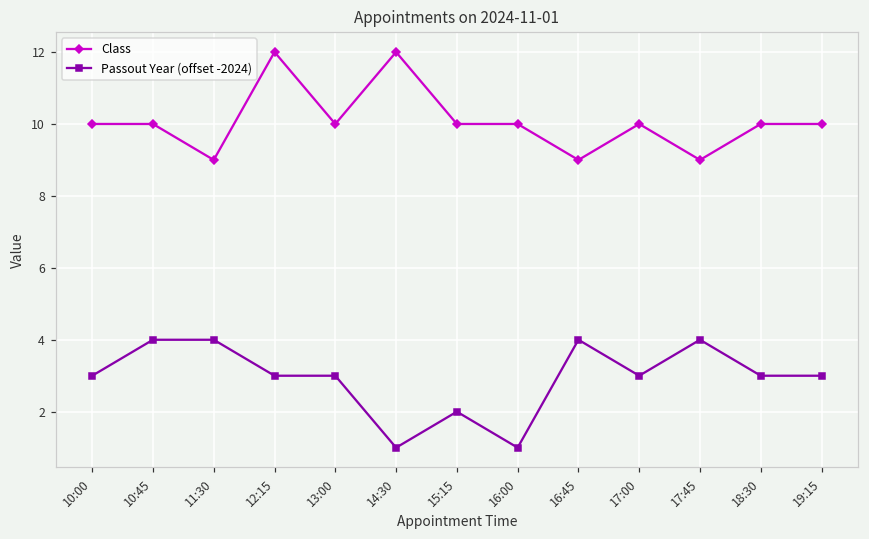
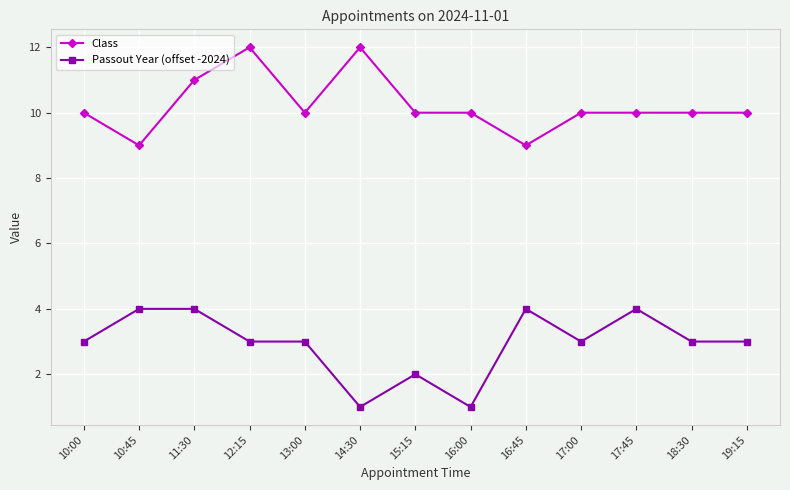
  {
    "Class": {
      "10:00": 10,
-     "10:45": 10,
-     "11:30": 9,
+     "10:45": 9,
+     "11:30": 11,
      "12:15": 12,
      "13:00": 10,
      "14:30": 12,
      "15:15": 10,
      "16:00": 10,
      "16:45": 9,
      "17:00": 10,
-     "17:45": 9,
+     "17:45": 10,
      "18:30": 10,
      "19:15": 10
    },
    "Passout Year (offset -2024)": {
      "10:00": 3,
      "10:45": 4,
      "11:30": 4,
      "12:15": 3,
      "13:00": 3,
      "14:30": 1,
      "15:15": 2,
      "16:00": 1,
      "16:45": 4,
      "17:00": 3,
      "17:45": 4,
      "18:30": 3,
      "19:15": 3
    }
  }
